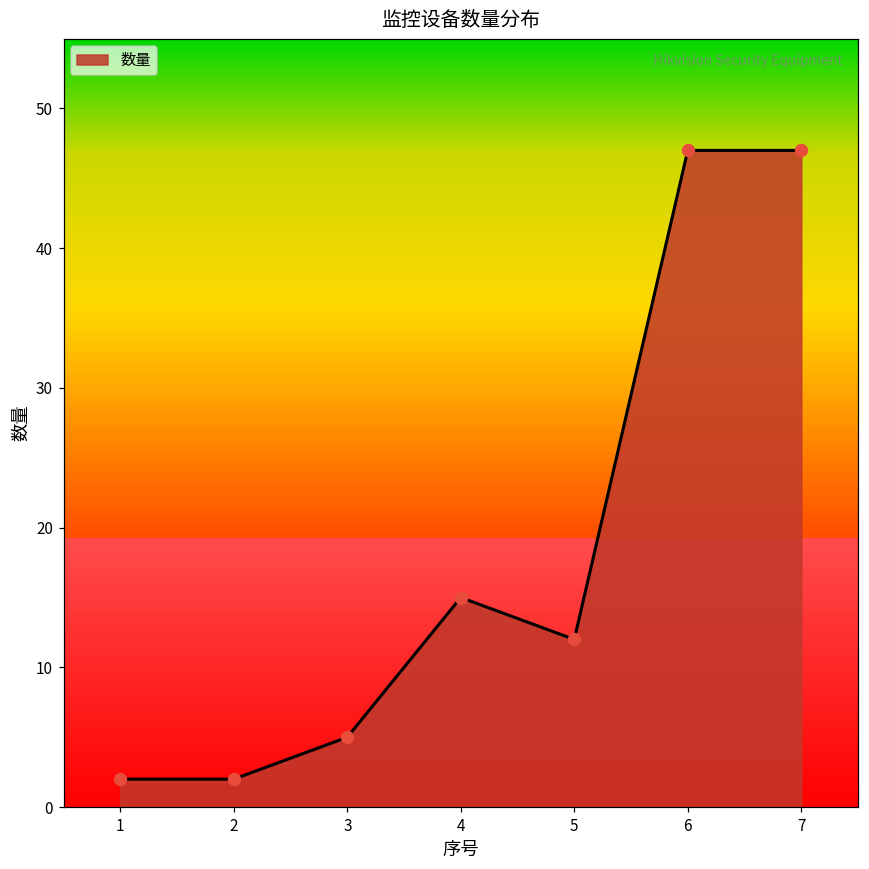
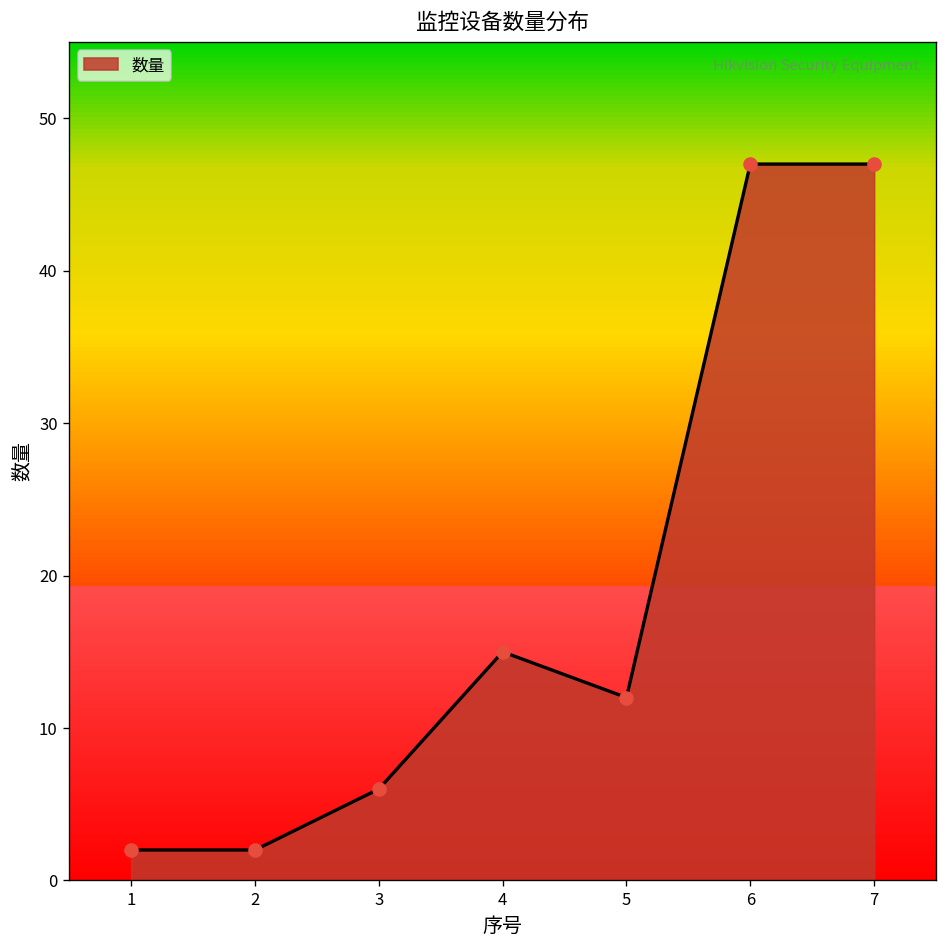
  {
    "1": 2,
    "2": 2,
-   "3": 5,
+   "3": 6,
    "4": 15,
    "5": 12,
    "6": 47,
    "7": 47
  }
